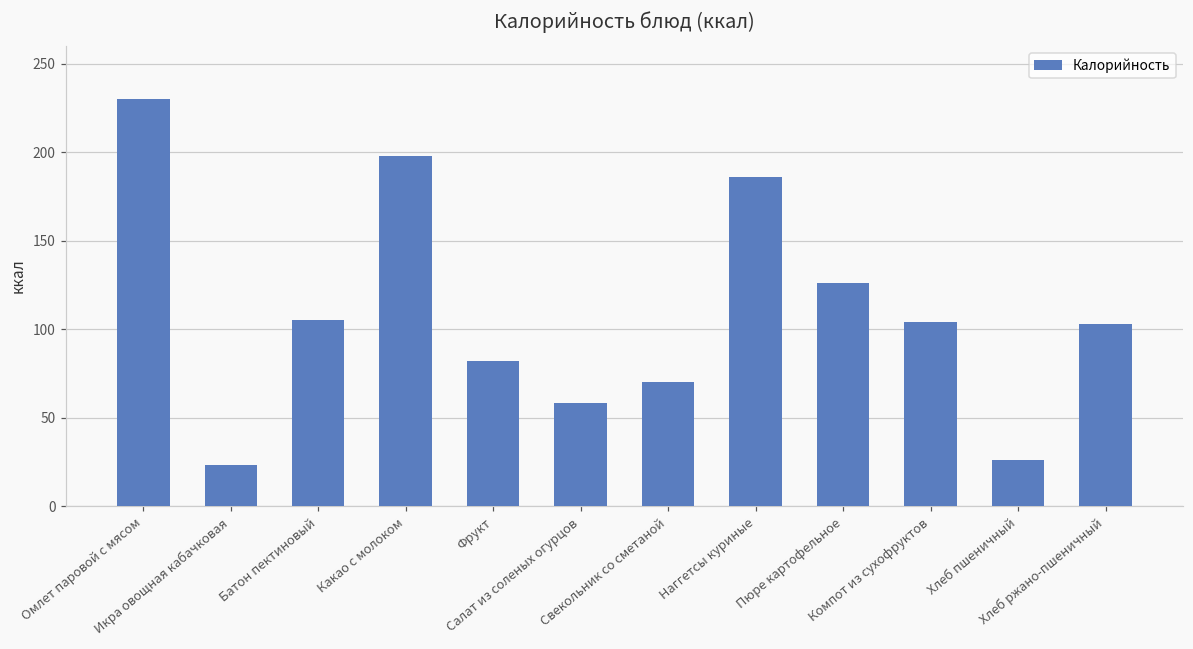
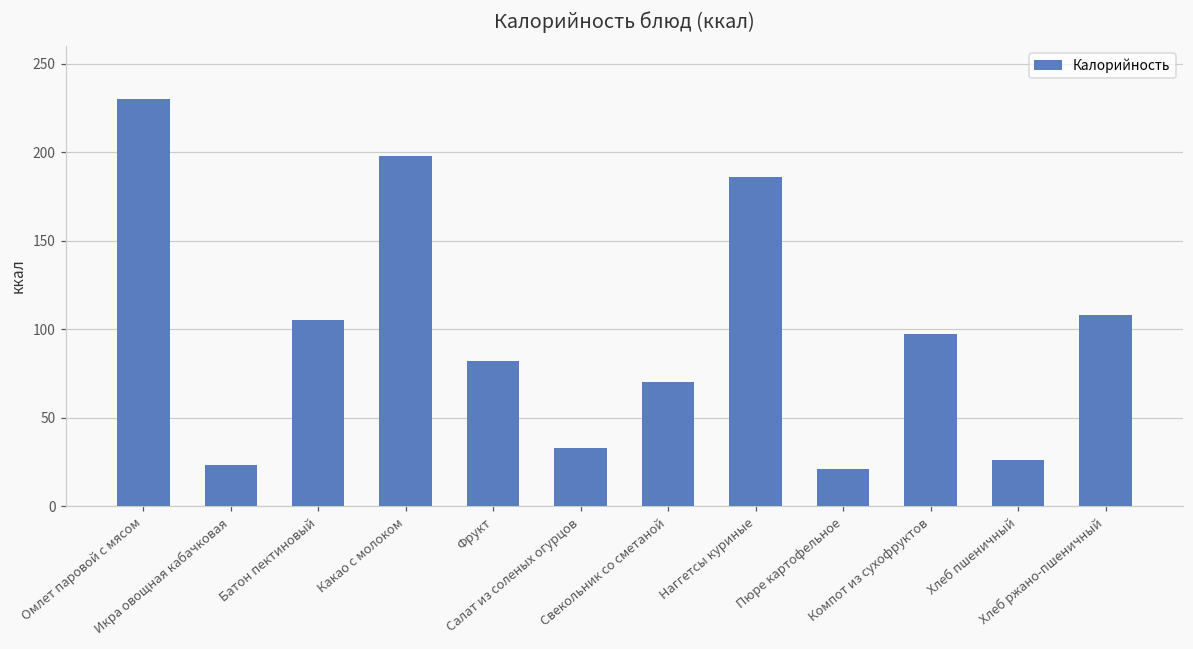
  {
    "Омлет паровой с мясом": 230,
    "Икра овощная кабачковая": 23,
    "Батон пектиновый": 105,
    "Какао с молоком": 198,
    "Фрукт": 82,
-   "Салат из соленых огурцов": 58,
+   "Салат из соленых огурцов": 33,
    "Свекольник со сметаной": 70,
    "Наггетсы куриные": 186,
-   "Пюре картофельное": 126,
-   "Компот из сухофруктов": 104,
+   "Пюре картофельное": 21,
+   "Компот из сухофруктов": 97,
    "Хлеб пшеничный": 26,
-   "Хлеб ржано-пшеничный": 103
+   "Хлеб ржано-пшеничный": 108
  }
